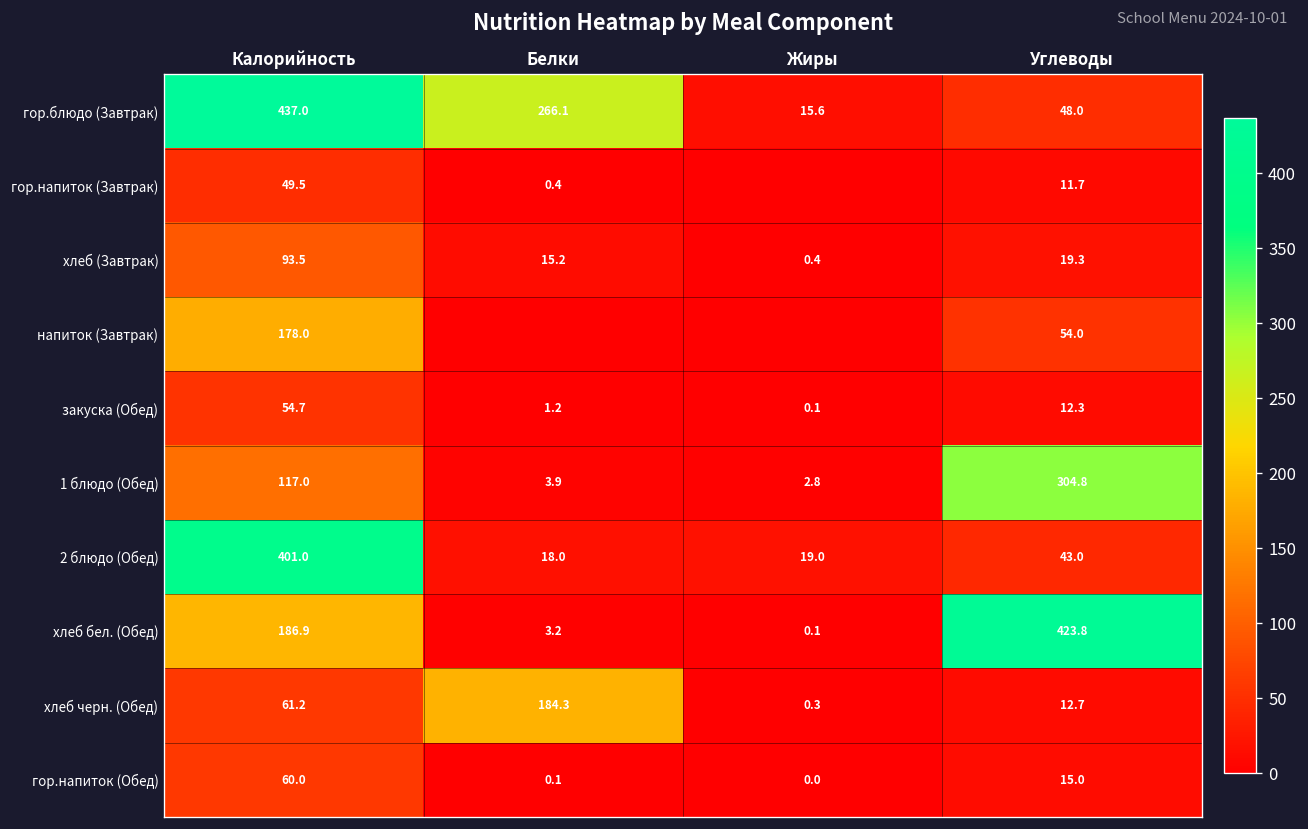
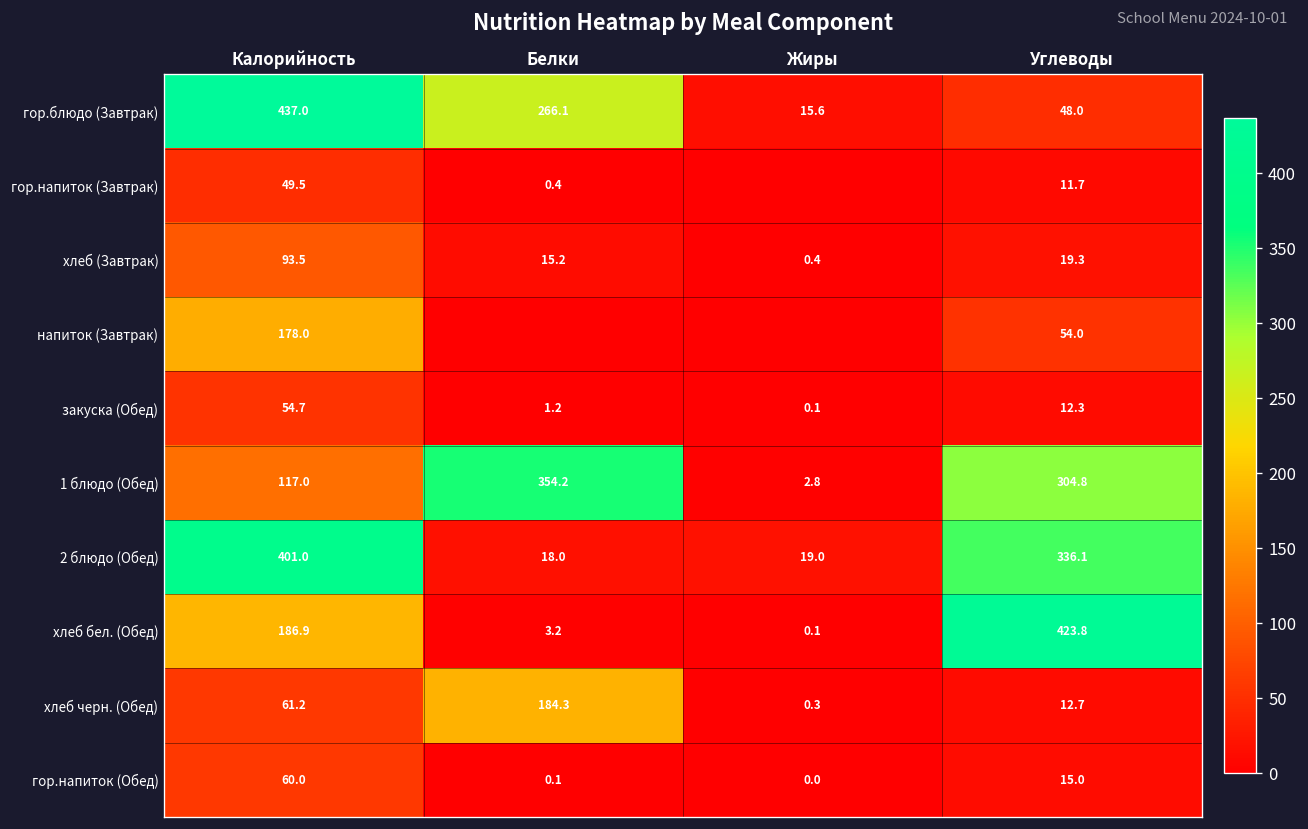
  {
    "гор.блюдо (Завтрак)": {
      "Калорийность": 437.0,
      "Белки": 266.1,
      "Жиры": 15.6,
      "Углеводы": 48.0
    },
    "гор.напиток (Завтрак)": {
      "Калорийность": 49.5,
      "Белки": 0.4,
      "Углеводы": 11.7
    },
    "хлеб (Завтрак)": {
      "Калорийность": 93.5,
      "Белки": 15.2,
      "Жиры": 0.4,
      "Углеводы": 19.3
    },
    "напиток (Завтрак)": {
      "Калорийность": 178.0,
      "Углеводы": 54.0
    },
    "закуска (Обед)": {
      "Калорийность": 54.7,
      "Белки": 1.2,
      "Жиры": 0.1,
      "Углеводы": 12.3
    },
    "1 блюдо (Обед)": {
      "Калорийность": 117.0,
-     "Белки": 3.9,
+     "Белки": 354.2,
      "Жиры": 2.8,
      "Углеводы": 304.8
    },
    "2 блюдо (Обед)": {
      "Калорийность": 401.0,
      "Белки": 18.0,
      "Жиры": 19.0,
-     "Углеводы": 43.0
+     "Углеводы": 336.1
    },
    "хлеб бел. (Обед)": {
      "Калорийность": 186.9,
      "Белки": 3.2,
      "Жиры": 0.1,
      "Углеводы": 423.8
    },
    "хлеб черн. (Обед)": {
      "Калорийность": 61.2,
      "Белки": 184.3,
      "Жиры": 0.3,
      "Углеводы": 12.7
    },
    "гор.напиток (Обед)": {
      "Калорийность": 60.0,
      "Белки": 0.1,
      "Жиры": 0.0,
      "Углеводы": 15.0
    }
  }
